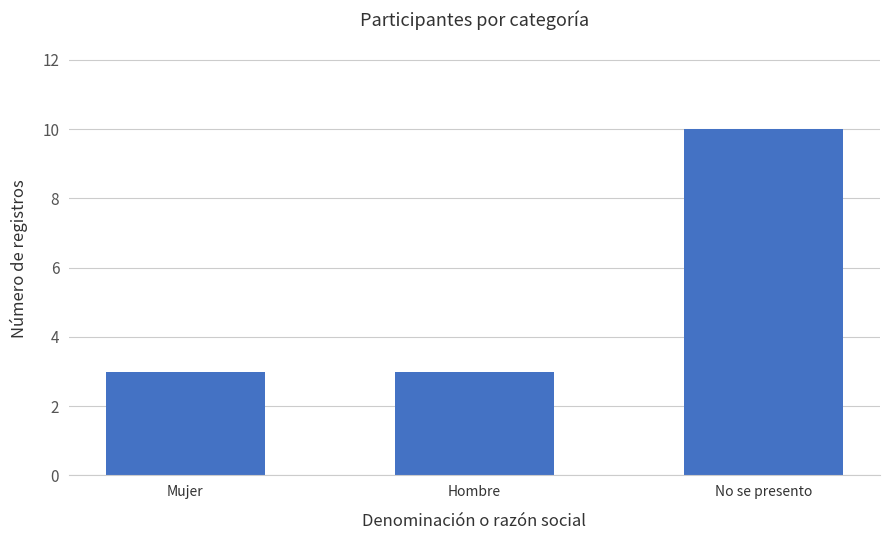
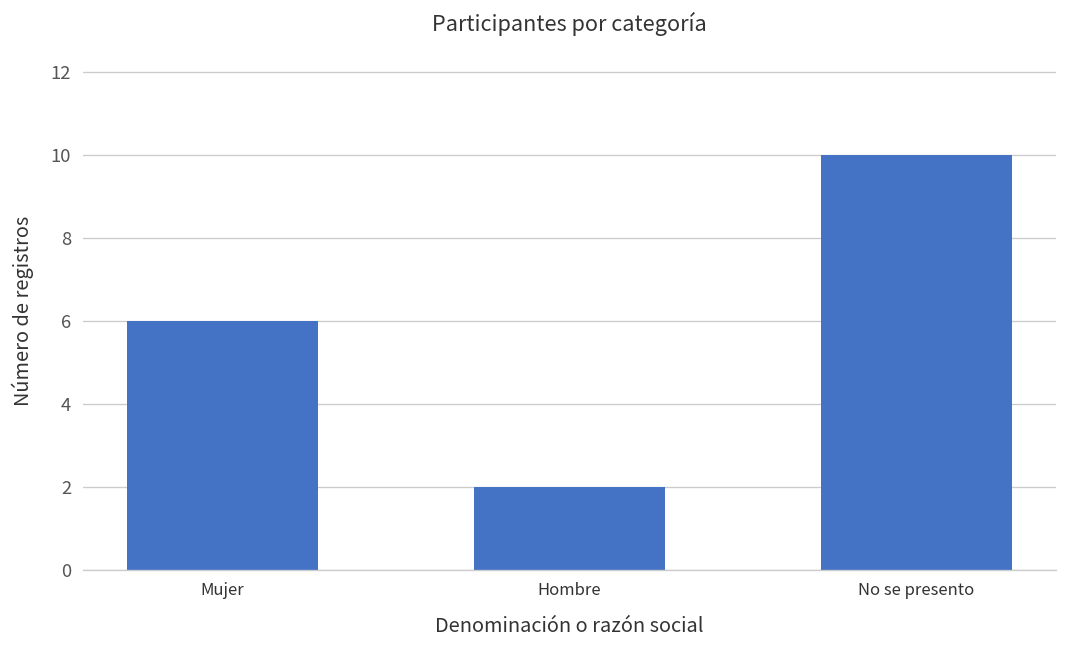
  {
-   "Mujer": 3,
-   "Hombre": 3,
+   "Mujer": 6,
+   "Hombre": 2,
    "No se presento": 10
  }
